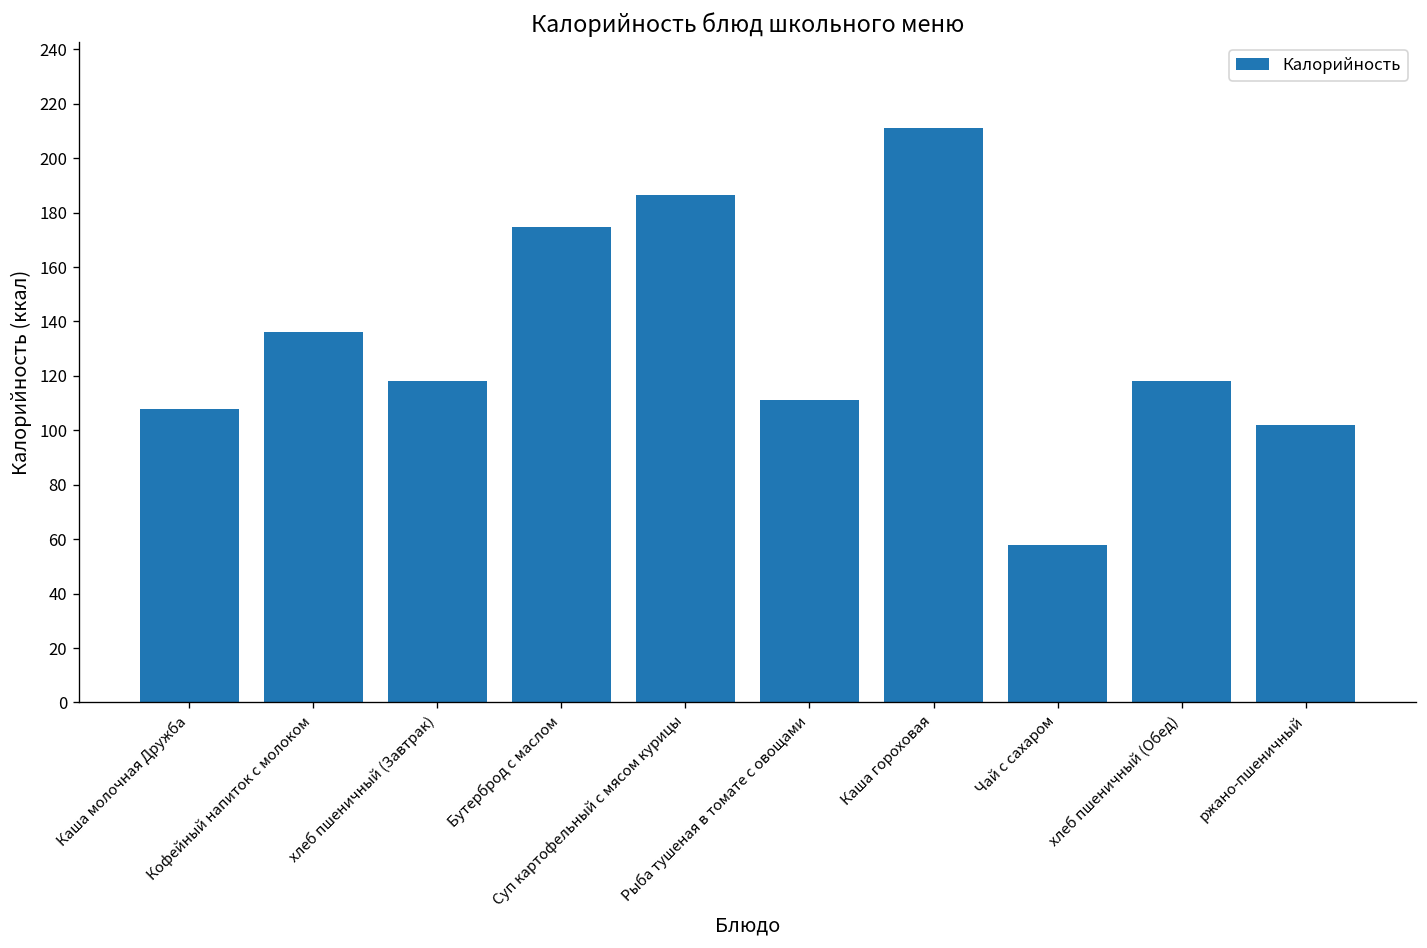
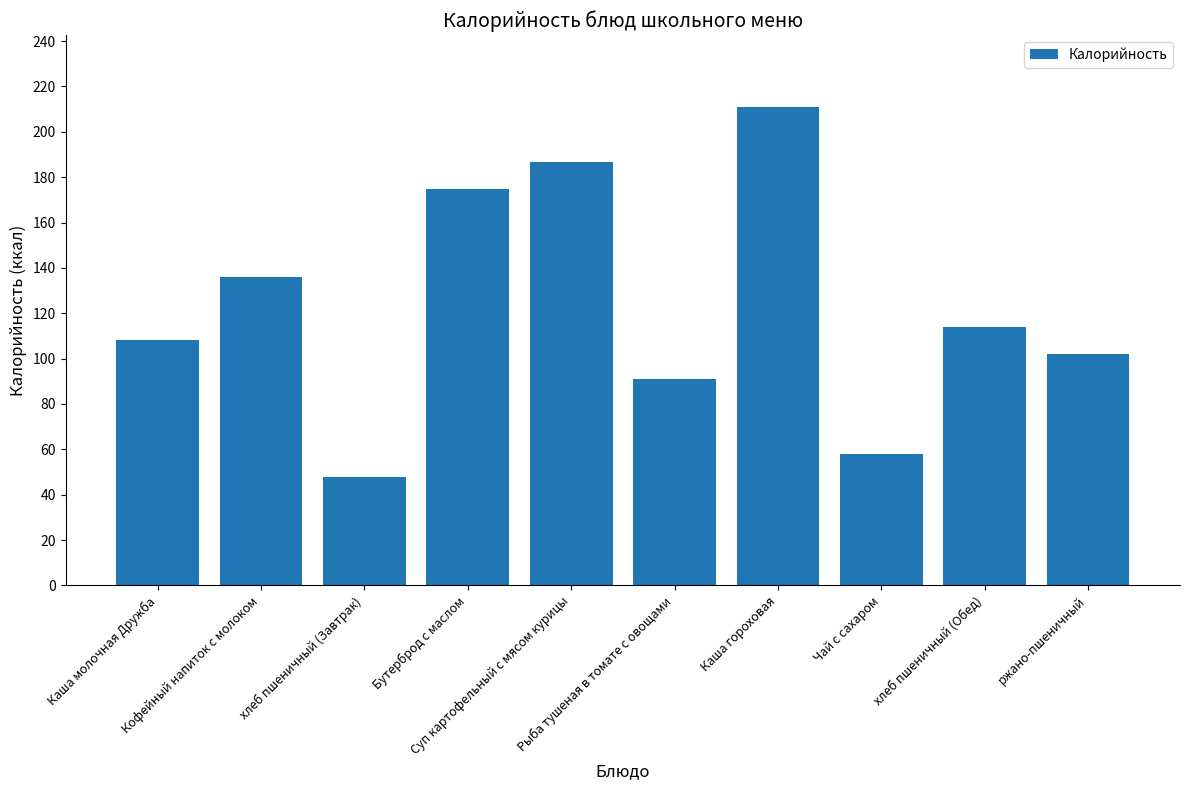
  {
    "Каша молочная Дружба": 108,
    "Кофейный напиток с молоком": 136,
-   "хлеб пшеничный (Завтрак)": 118,
+   "хлеб пшеничный (Завтрак)": 48,
    "Бутерброд с маслом": 175,
    "Суп картофельный с мясом курицы": 187,
-   "Рыба тушеная в томате с овощами": 111,
+   "Рыба тушеная в томате с овощами": 91,
    "Каша гороховая": 211,
    "Чай с сахаром": 58,
-   "хлеб пшеничный (Обед)": 118,
+   "хлеб пшеничный (Обед)": 114,
    "ржано-пшеничный": 102
  }
